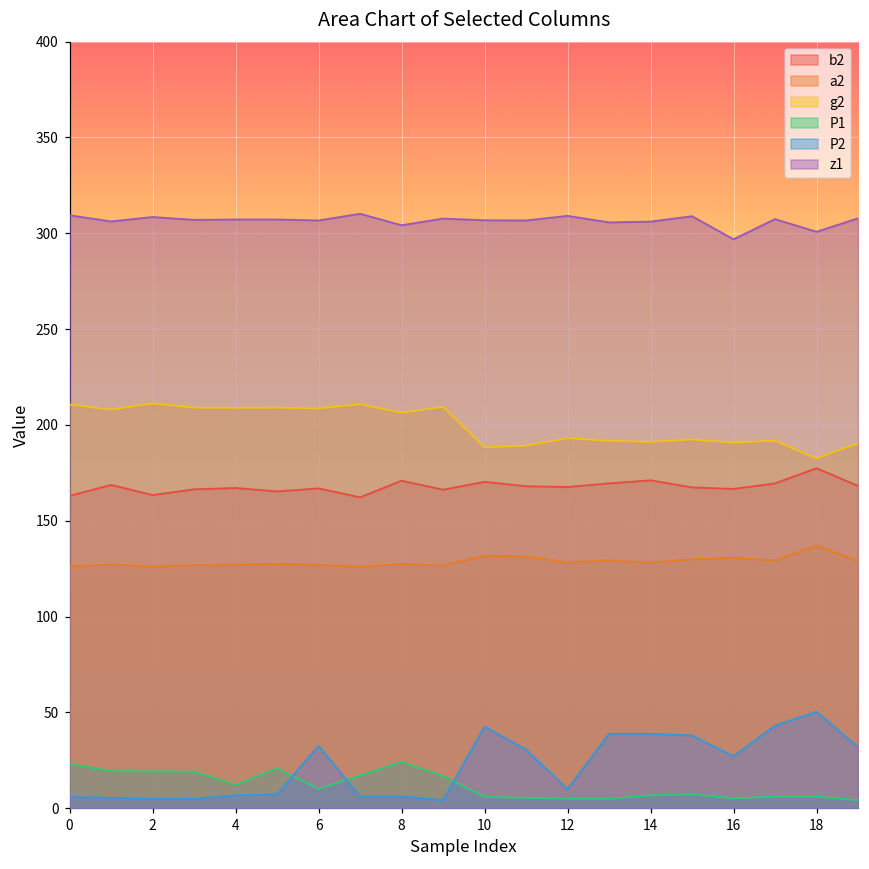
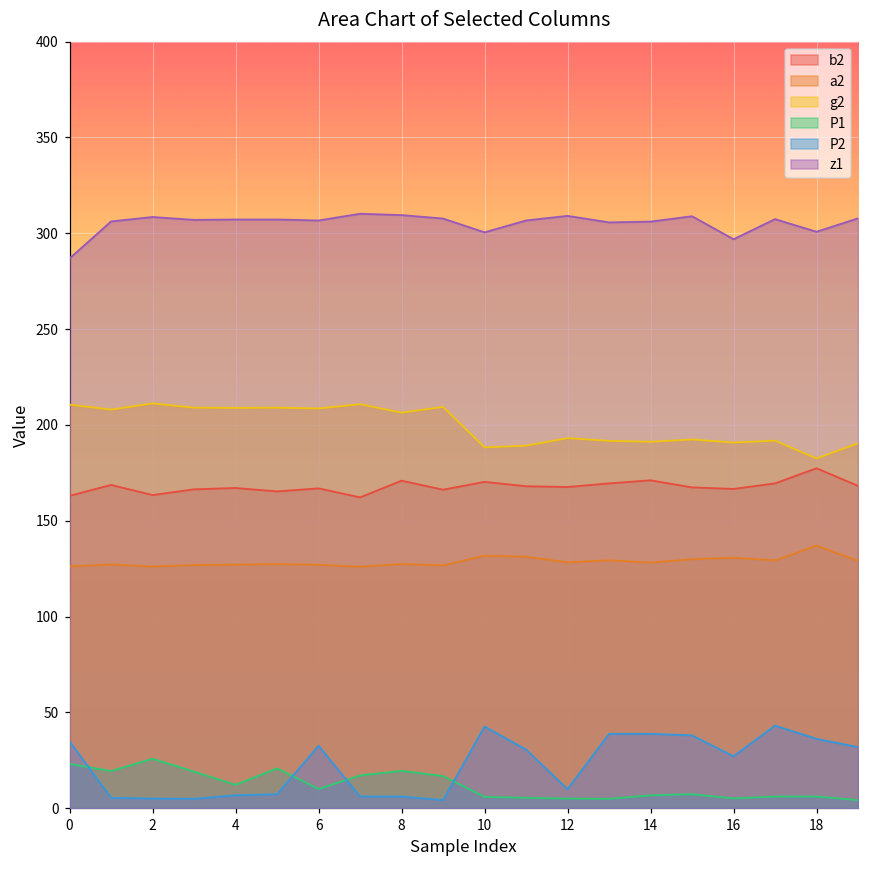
  {
    "P1": {
      "0": 23,
-     "2": 19,
+     "2": 26,
      "4": 12,
      "6": 10,
-     "8": 24,
+     "8": 20,
      "10": 6,
      "12": 5,
      "14": 7,
      "16": 5,
      "18": 6
    },
    "P2": {
-     "0": 6,
+     "0": 35,
      "2": 5,
      "4": 7,
      "6": 33,
      "8": 6,
      "10": 43,
      "12": 10,
      "14": 39,
      "16": 27,
-     "18": 50
+     "18": 36
    },
    "z1": {
-     "0": 309,
+     "0": 287,
      "2": 309,
      "4": 307,
      "6": 307,
-     "8": 304,
-     "10": 307,
+     "8": 310,
+     "10": 301,
      "12": 309,
      "14": 306,
      "16": 297,
      "18": 301
    }
  }
